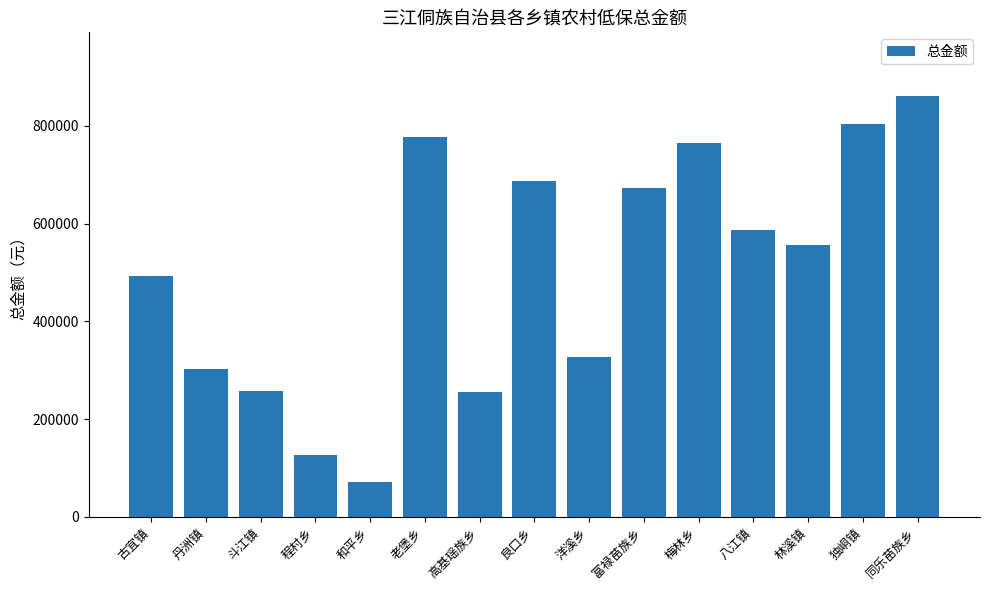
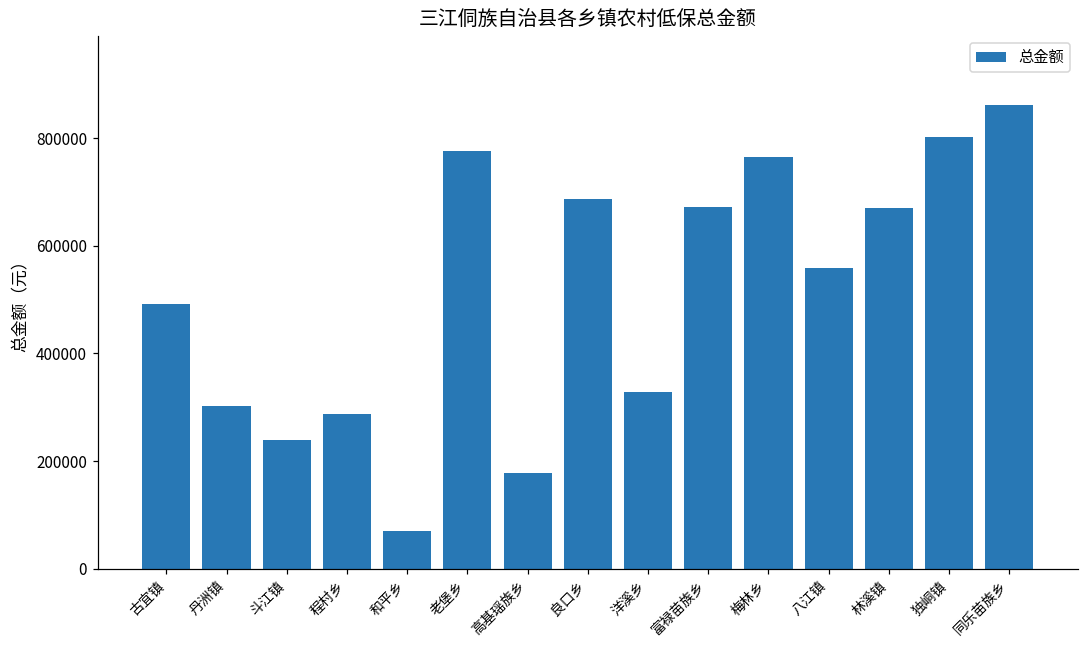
  {
    "古宜镇": 490000,
    "丹洲镇": 300000,
-   "斗江镇": 260000,
-   "程村乡": 130000,
+   "斗江镇": 240000,
+   "程村乡": 290000,
    "和平乡": 70000,
    "老堡乡": 780000,
-   "高基瑶族乡": 260000,
+   "高基瑶族乡": 180000,
    "良口乡": 690000,
    "洋溪乡": 330000,
    "富禄苗族乡": 670000,
    "梅林乡": 760000,
-   "八江镇": 590000,
-   "林溪镇": 560000,
+   "八江镇": 560000,
+   "林溪镇": 670000,
    "独峒镇": 800000,
    "同乐苗族乡": 860000
  }
